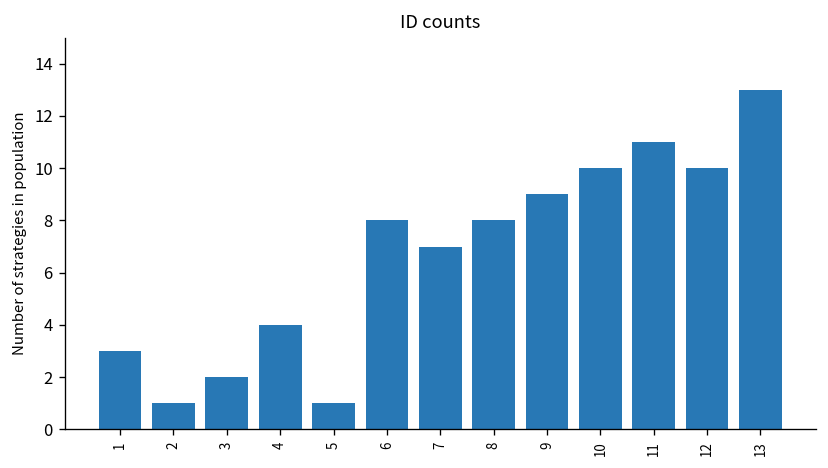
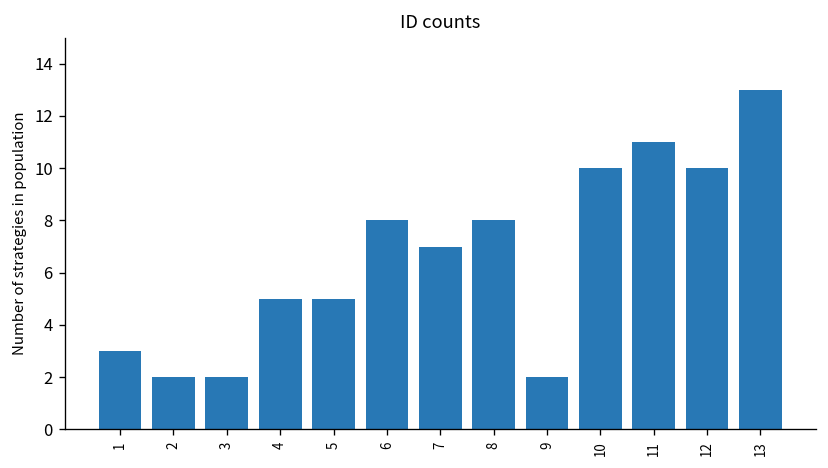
  {
    "1": 3,
-   "2": 1,
+   "2": 2,
    "3": 2,
-   "4": 4,
-   "5": 1,
+   "4": 5,
+   "5": 5,
    "6": 8,
    "7": 7,
    "8": 8,
-   "9": 9,
+   "9": 2,
    "10": 10,
    "11": 11,
    "12": 10,
    "13": 13
  }
